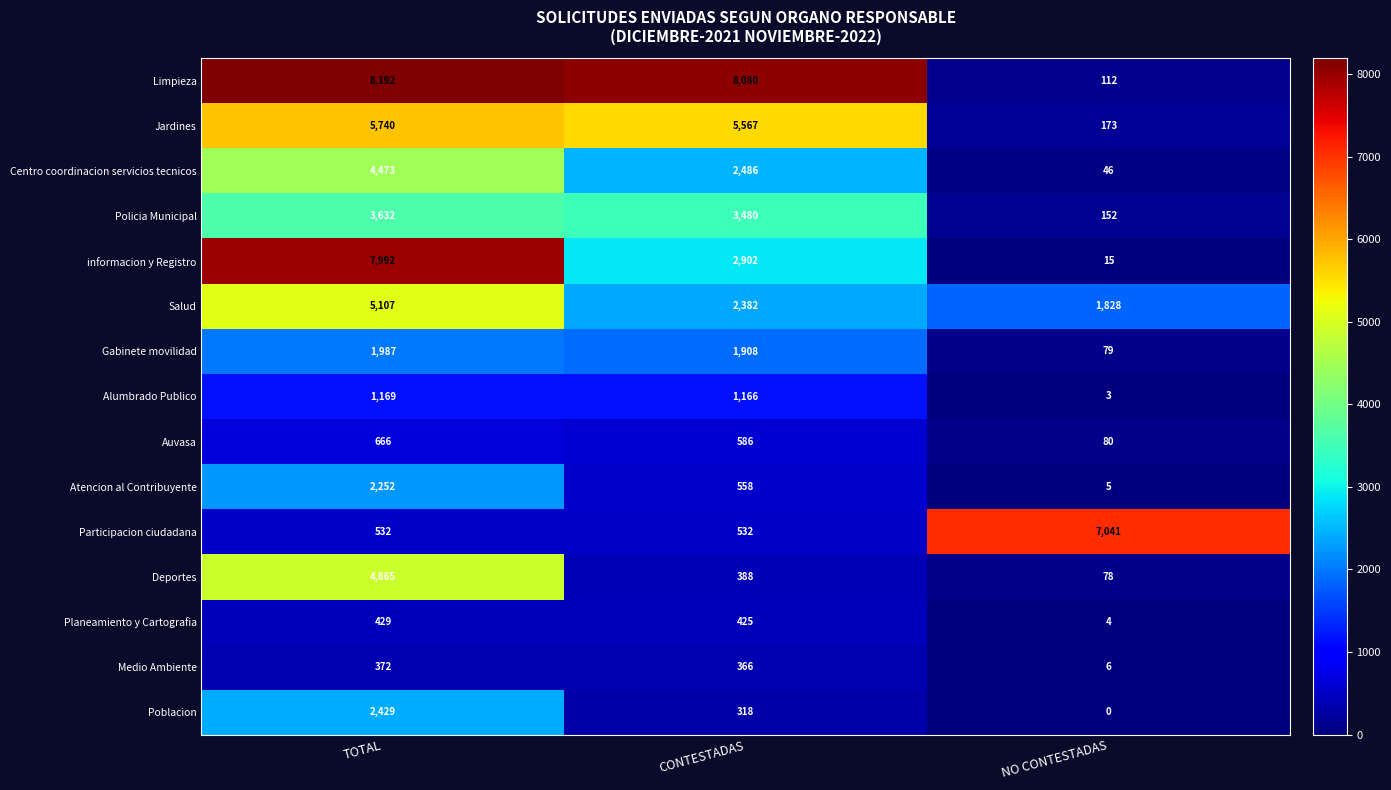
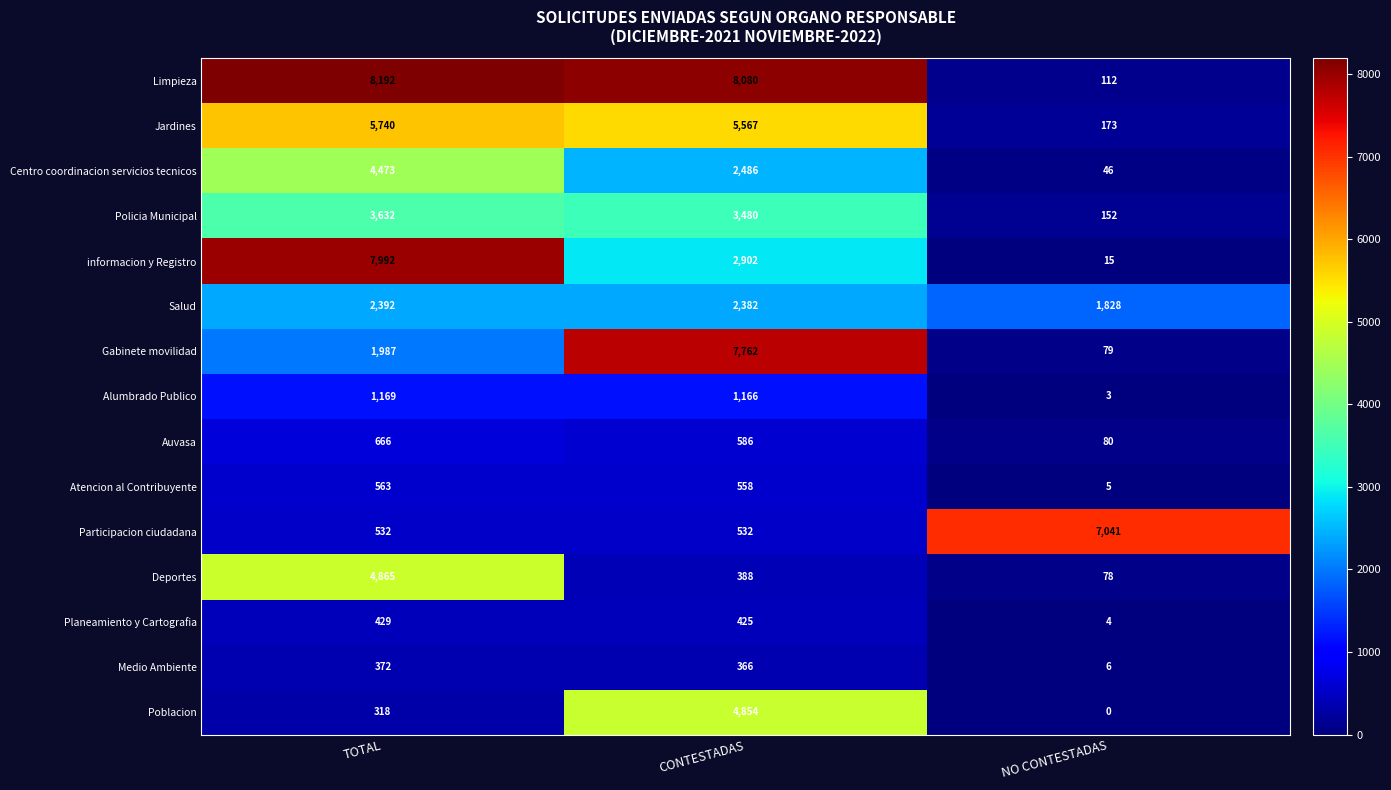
  {
    "Limpieza": {
      "TOTAL": "8,192",
      "CONTESTADAS": "8,080",
      "NO CONTESTADAS": "112"
    },
    "Jardines": {
      "TOTAL": "5,740",
      "CONTESTADAS": "5,567",
      "NO CONTESTADAS": "173"
    },
    "Centro coordinacion servicios tecnicos": {
      "TOTAL": "4,473",
      "CONTESTADAS": "2,486",
      "NO CONTESTADAS": "46"
    },
    "Policia Municipal": {
      "TOTAL": "3,632",
      "CONTESTADAS": "3,480",
      "NO CONTESTADAS": "152"
    },
    "informacion y Registro": {
      "TOTAL": "7,992",
      "CONTESTADAS": "2,902",
      "NO CONTESTADAS": "15"
    },
    "Salud": {
-     "TOTAL": "5,107",
+     "TOTAL": "2,392",
      "CONTESTADAS": "2,382",
      "NO CONTESTADAS": "1,828"
    },
    "Gabinete movilidad": {
      "TOTAL": "1,987",
-     "CONTESTADAS": "1,908",
+     "CONTESTADAS": "7,762",
      "NO CONTESTADAS": "79"
    },
    "Alumbrado Publico": {
      "TOTAL": "1,169",
      "CONTESTADAS": "1,166",
      "NO CONTESTADAS": "3"
    },
    "Auvasa": {
      "TOTAL": "666",
      "CONTESTADAS": "586",
      "NO CONTESTADAS": "80"
    },
    "Atencion al Contribuyente": {
-     "TOTAL": "2,252",
+     "TOTAL": "563",
      "CONTESTADAS": "558",
      "NO CONTESTADAS": "5"
    },
    "Participacion ciudadana": {
      "TOTAL": "532",
      "CONTESTADAS": "532",
      "NO CONTESTADAS": "7,041"
    },
    "Deportes": {
      "TOTAL": "4,865",
      "CONTESTADAS": "388",
      "NO CONTESTADAS": "78"
    },
    "Planeamiento y Cartografia": {
      "TOTAL": "429",
      "CONTESTADAS": "425",
      "NO CONTESTADAS": "4"
    },
    "Medio Ambiente": {
      "TOTAL": "372",
      "CONTESTADAS": "366",
      "NO CONTESTADAS": "6"
    },
    "Poblacion": {
-     "TOTAL": "2,429",
-     "CONTESTADAS": "318",
+     "TOTAL": "318",
+     "CONTESTADAS": "4,854",
      "NO CONTESTADAS": "0"
    }
  }
